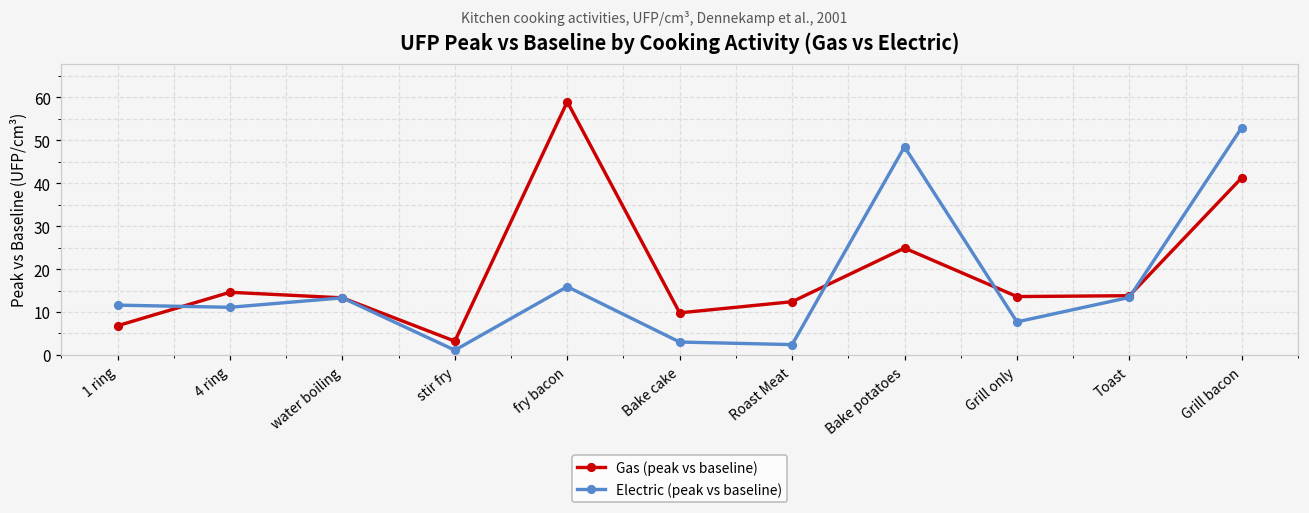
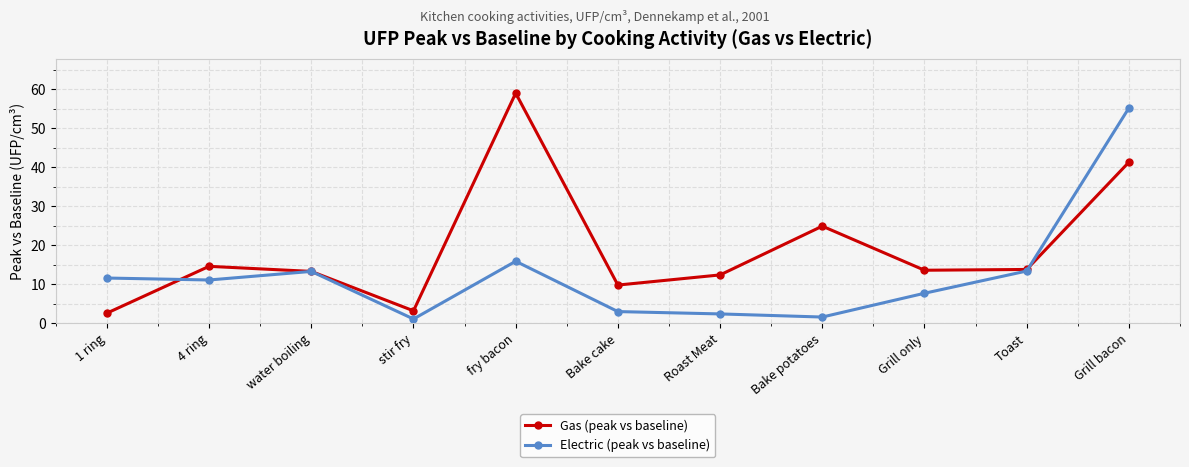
  {
    "Gas (peak vs baseline)": {
-     "1 ring": 7,
+     "1 ring": 3,
      "4 ring": 15,
      "stir fry": 3,
      "fry bacon": 59,
      "Bake cake": 10,
      "Roast Meat": 12,
      "Bake potatoes": 25,
      "Grill only": 14,
      "Grill bacon": 41
    },
    "Electric (peak vs baseline)": {
      "1 ring": 12,
      "4 ring": 11,
      "stir fry": 1,
      "fry bacon": 16,
      "Bake cake": 3,
      "Roast Meat": 2,
-     "Bake potatoes": 49,
+     "Bake potatoes": 2,
      "Grill only": 8,
-     "Grill bacon": 53
+     "Grill bacon": 55
    }
  }
